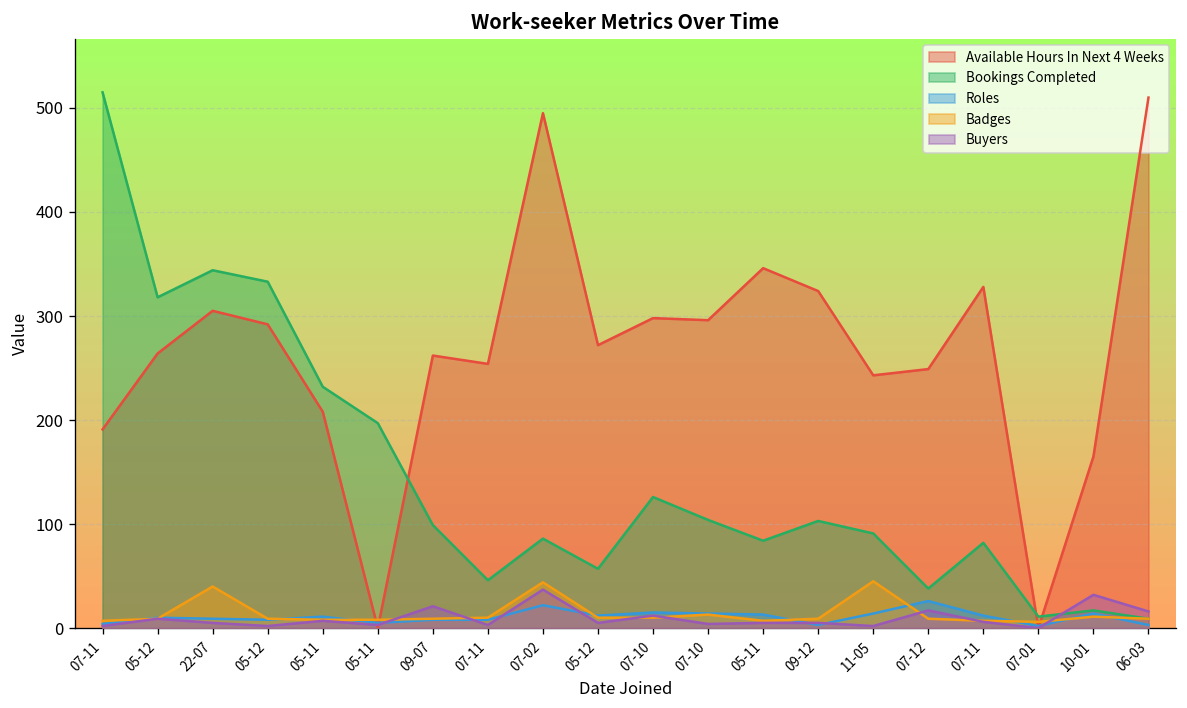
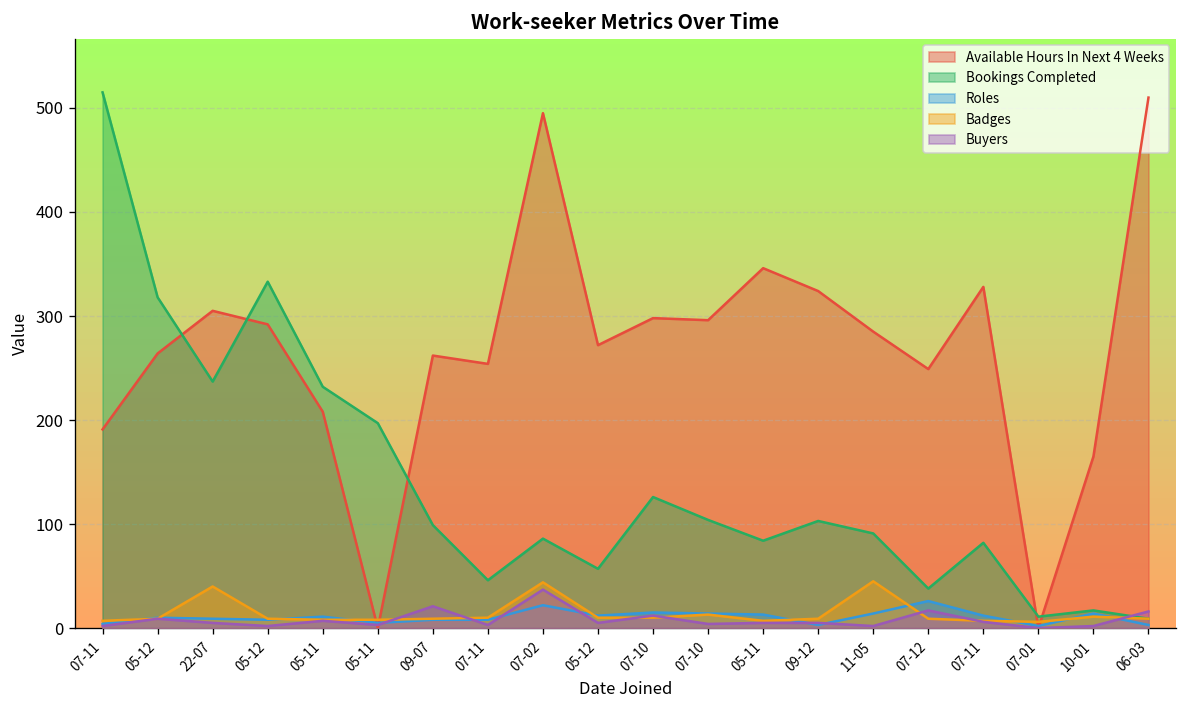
  {
    "Available Hours In Next 4 Weeks": {
      "22-07": 310,
      "09-07": 260,
      "07-02": 500,
      "09-12": 320,
-     "11-05": 240,
+     "11-05": 290,
      "07-12": 250,
      "10-01": 170
    },
    "Bookings Completed": {
-     "22-07": 340,
+     "22-07": 240,
      "09-07": 100,
      "07-02": 90,
      "09-12": 100,
      "11-05": 90,
      "07-12": 40,
      "07-01": 10,
      "10-01": 20
    },
    "Roles": {
      "22-07": 10,
      "07-02": 20,
      "11-05": 10,
      "07-12": 30,
      "10-01": 10,
      "06-03": 0
    },
    "Badges": {
      "22-07": 40,
      "07-02": 40,
      "09-12": 10,
      "11-05": 50,
      "07-12": 10,
      "07-01": 10,
      "10-01": 10
    },
    "Buyers": {
      "22-07": 10,
      "09-07": 20,
      "07-02": 40,
      "11-05": 0,
      "07-12": 20,
-     "10-01": 30,
+     "10-01": 0,
      "06-03": 20
    }
  }
